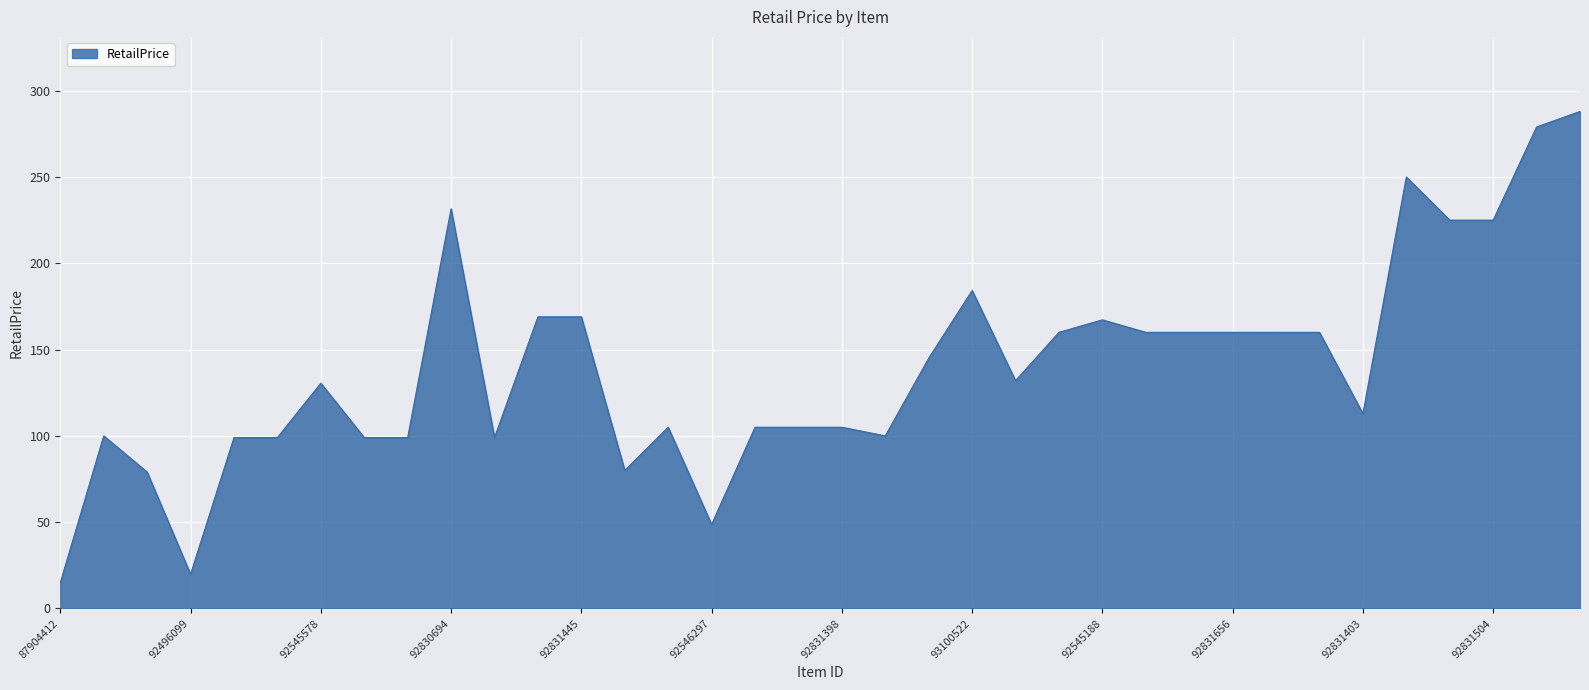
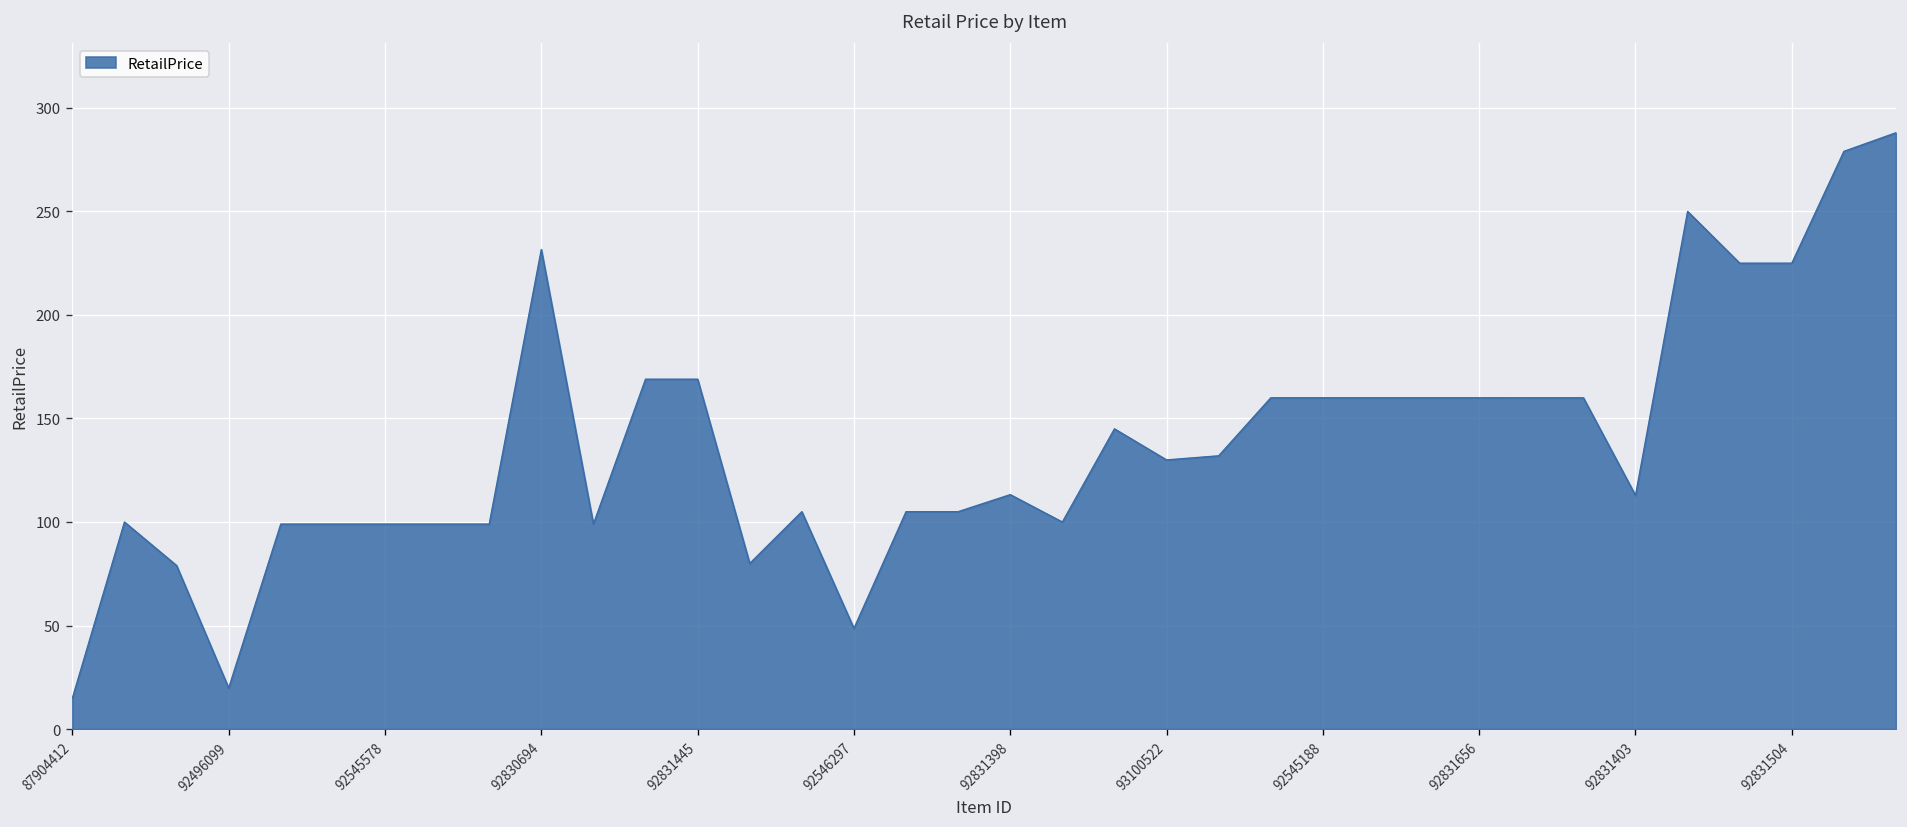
  {
    "87904412": 15,
    "92496099": 20,
-   "92545578": 131,
+   "92545578": 99,
    "92830694": 232,
    "92831445": 169,
    "92546297": 49,
-   "92831398": 105,
-   "93100522": 184,
-   "92545188": 167,
+   "92831398": 113,
+   "93100522": 130,
+   "92545188": 160,
    "92831656": 160,
    "92831403": 113,
    "92831504": 225
  }
